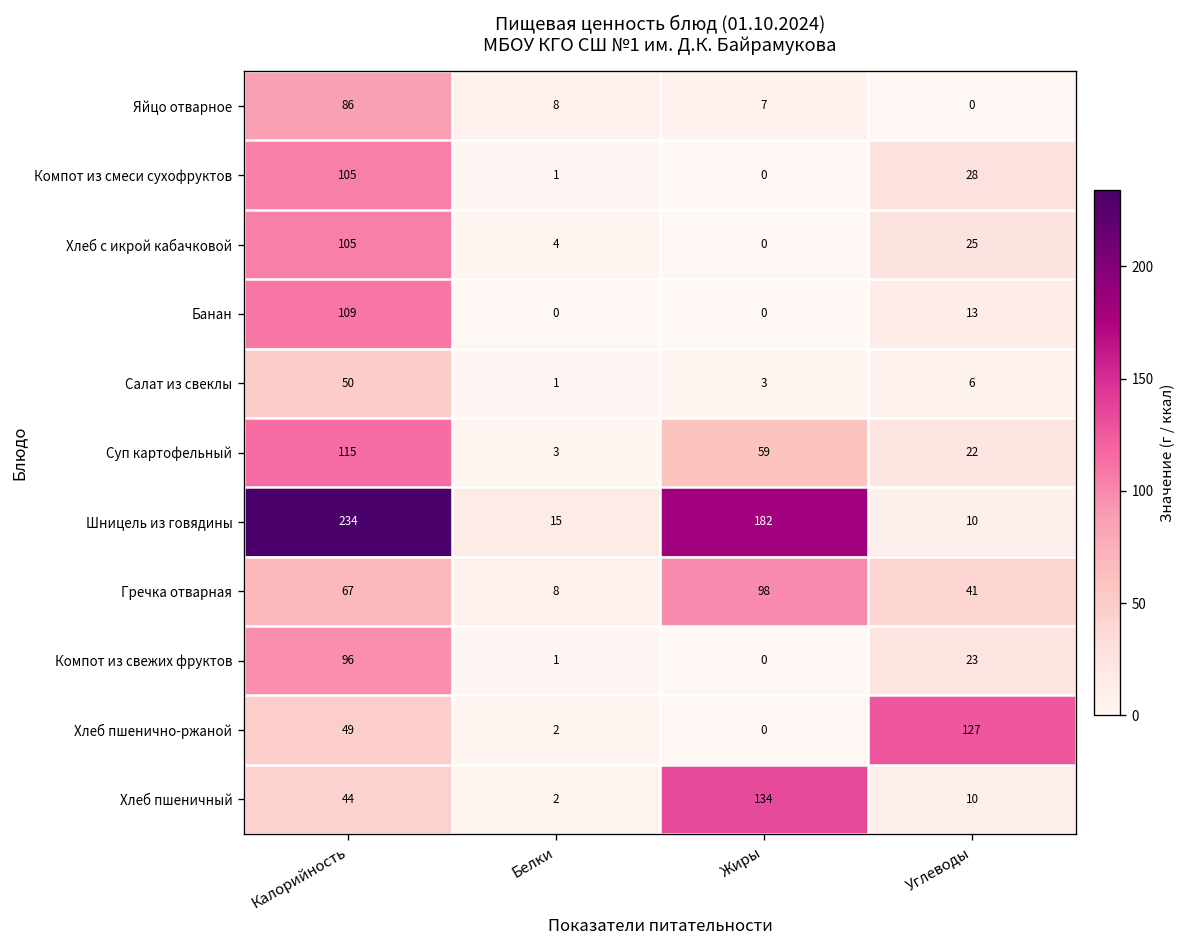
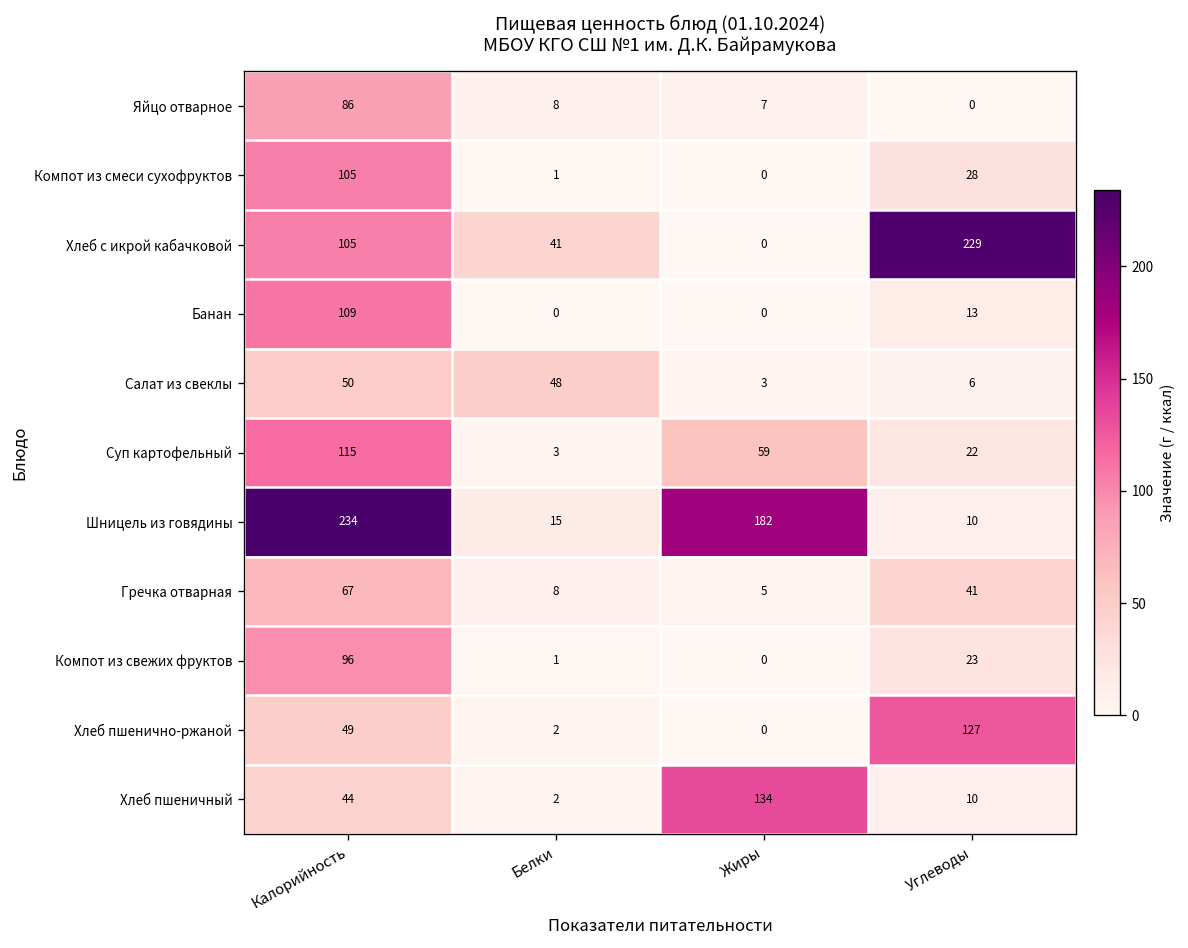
  {
    "Яйцо отварное": {
      "Калорийность": 86,
      "Белки": 8,
      "Жиры": 7,
      "Углеводы": 0
    },
    "Компот из смеси сухофруктов": {
      "Калорийность": 105,
      "Белки": 1,
      "Жиры": 0,
      "Углеводы": 28
    },
    "Хлеб с икрой кабачковой": {
      "Калорийность": 105,
-     "Белки": 4,
+     "Белки": 41,
      "Жиры": 0,
-     "Углеводы": 25
+     "Углеводы": 229
    },
    "Банан": {
      "Калорийность": 109,
      "Белки": 0,
      "Жиры": 0,
      "Углеводы": 13
    },
    "Салат из свеклы": {
      "Калорийность": 50,
-     "Белки": 1,
+     "Белки": 48,
      "Жиры": 3,
      "Углеводы": 6
    },
    "Суп картофельный": {
      "Калорийность": 115,
      "Белки": 3,
      "Жиры": 59,
      "Углеводы": 22
    },
    "Шницель из говядины": {
      "Калорийность": 234,
      "Белки": 15,
      "Жиры": 182,
      "Углеводы": 10
    },
    "Гречка отварная": {
      "Калорийность": 67,
      "Белки": 8,
-     "Жиры": 98,
+     "Жиры": 5,
      "Углеводы": 41
    },
    "Компот из свежих фруктов": {
      "Калорийность": 96,
      "Белки": 1,
      "Жиры": 0,
      "Углеводы": 23
    },
    "Хлеб пшенично-ржаной": {
      "Калорийность": 49,
      "Белки": 2,
      "Жиры": 0,
      "Углеводы": 127
    },
    "Хлеб пшеничный": {
      "Калорийность": 44,
      "Белки": 2,
      "Жиры": 134,
      "Углеводы": 10
    }
  }
